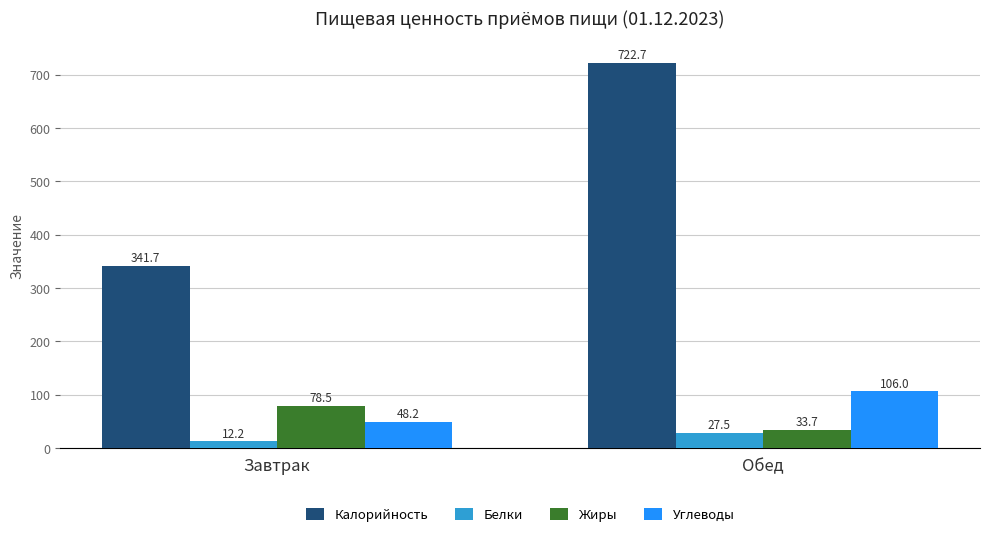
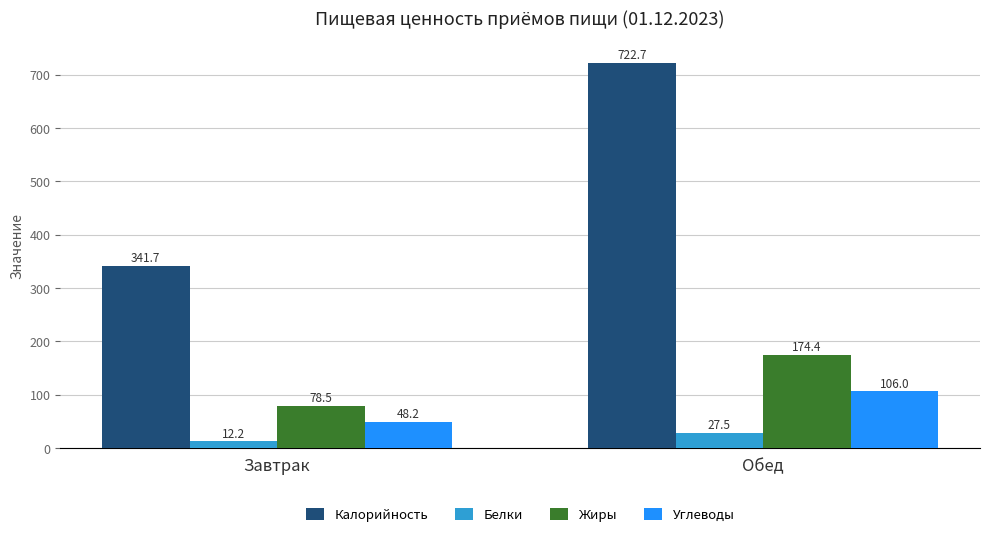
  {
    "Калорийность": {
      "Завтрак": 341.7,
      "Обед": 722.7
    },
    "Жиры": {
      "Завтрак": 78.5,
-     "Обед": 33.7
+     "Обед": 174.4
    }
  }
